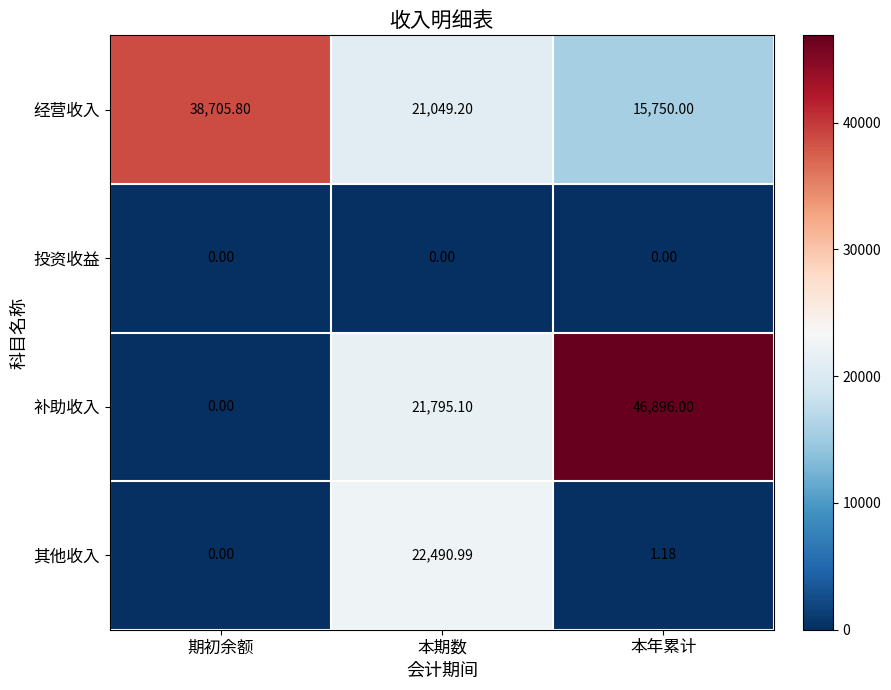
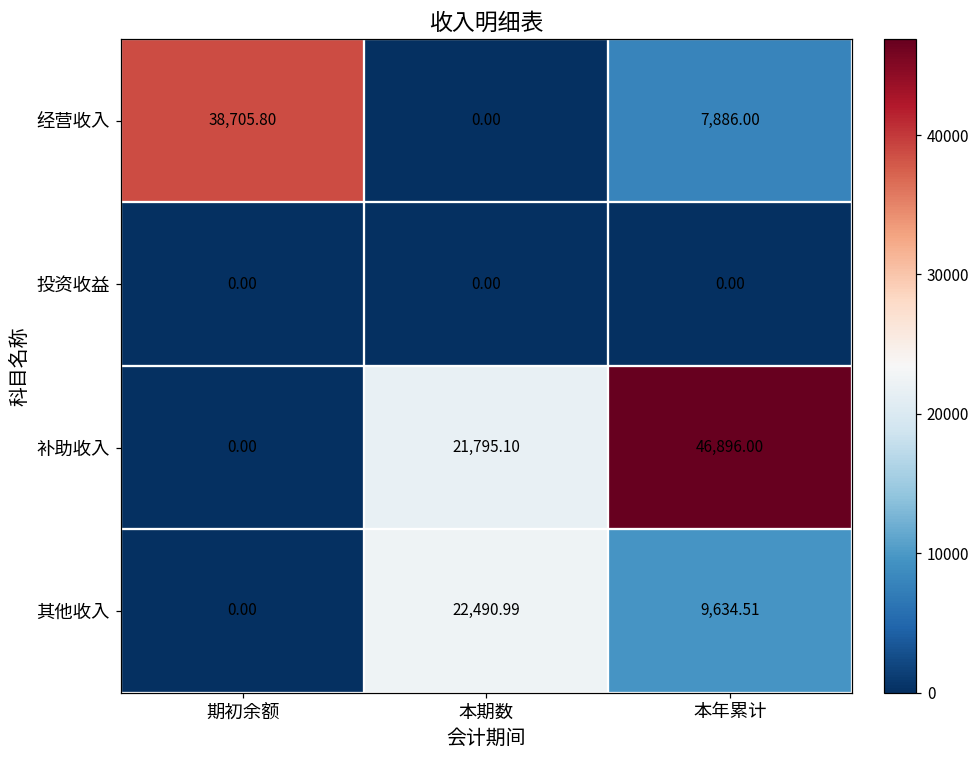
  {
    "经营收入": {
      "期初余额": "38,705.80",
-     "本期数": "21,049.20",
-     "本年累计": "15,750.00"
+     "本期数": "0.00",
+     "本年累计": "7,886.00"
    },
    "投资收益": {
      "期初余额": "0.00",
      "本期数": "0.00",
      "本年累计": "0.00"
    },
    "补助收入": {
      "期初余额": "0.00",
      "本期数": "21,795.10",
      "本年累计": "46,896.00"
    },
    "其他收入": {
      "期初余额": "0.00",
      "本期数": "22,490.99",
-     "本年累计": "1.18"
+     "本年累计": "9,634.51"
    }
  }
